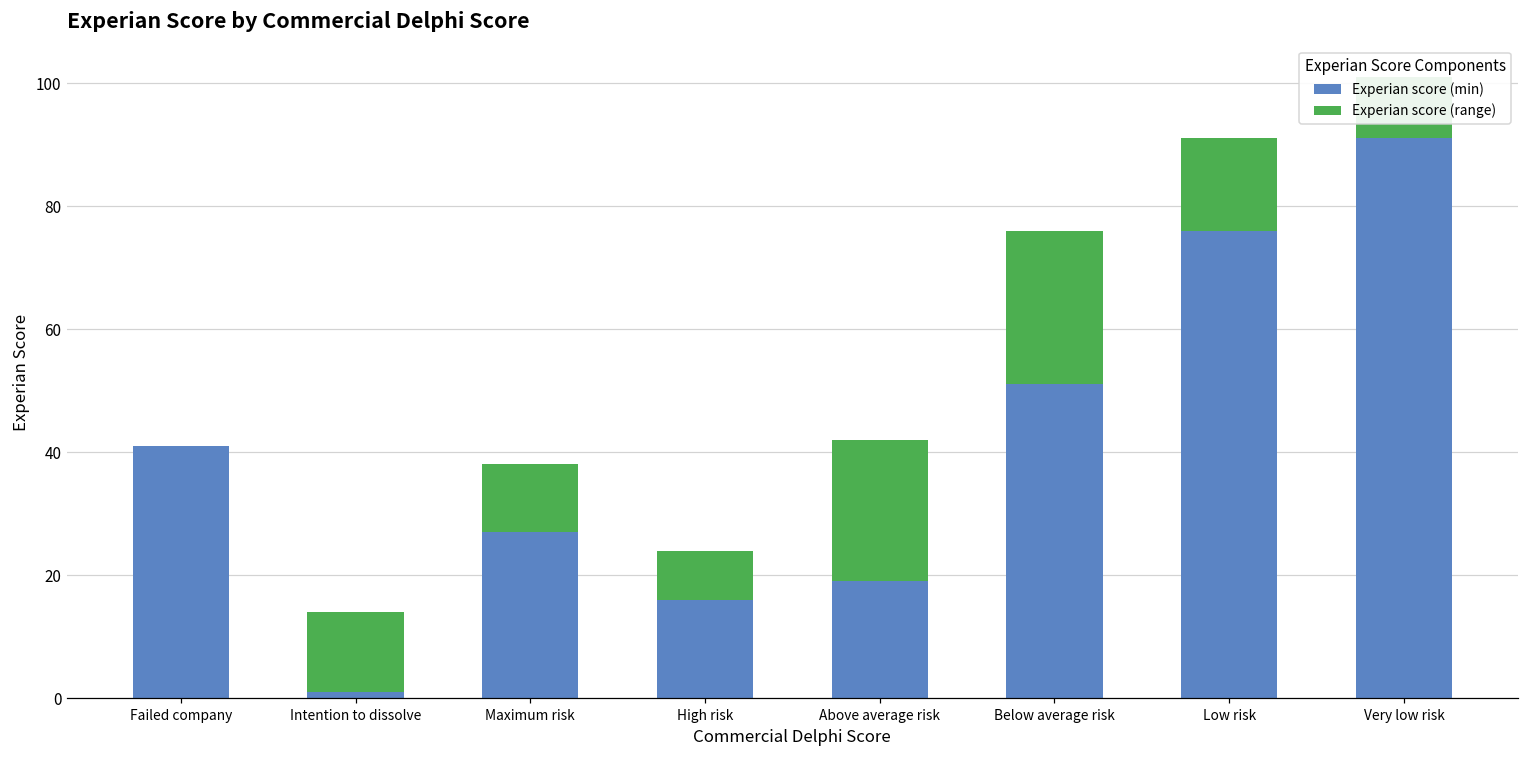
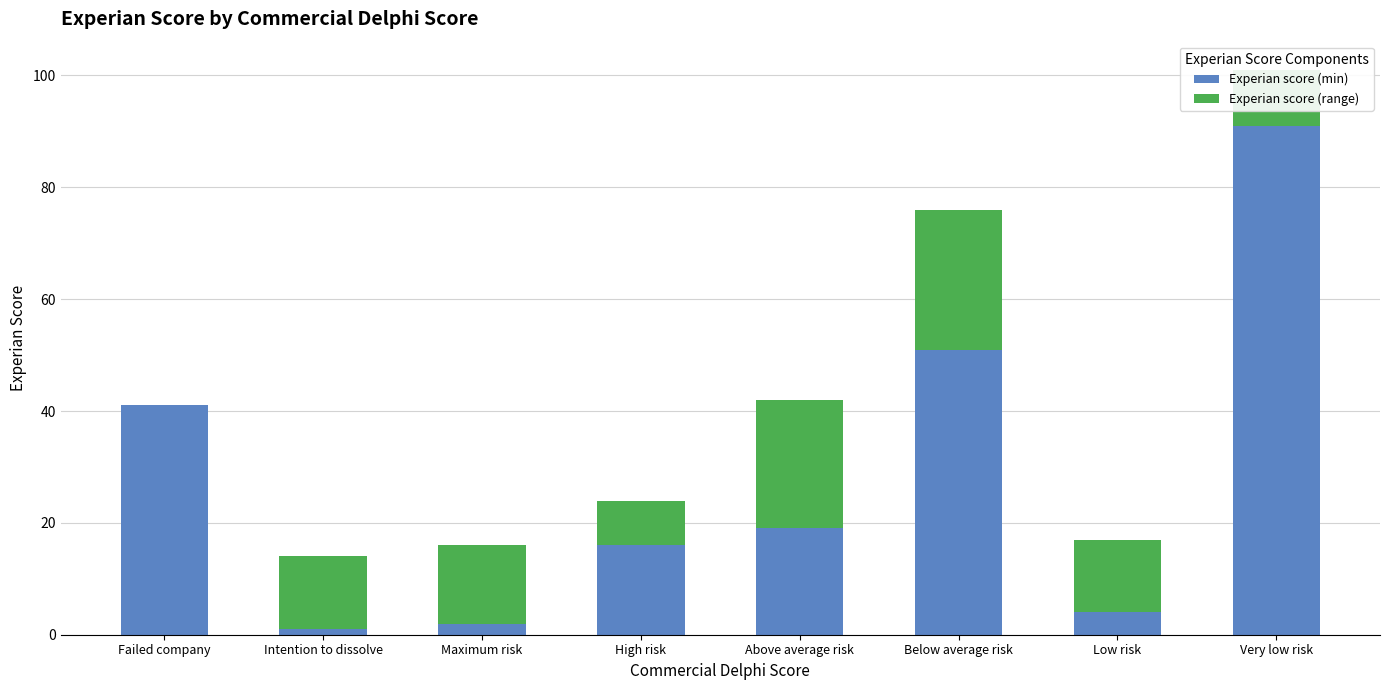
  {
    "Experian score (min)": {
      "Failed company": 41,
      "Intention to dissolve": 1,
-     "Maximum risk": 27,
+     "Maximum risk": 2,
      "High risk": 16,
      "Above average risk": 19,
      "Below average risk": 51,
-     "Low risk": 76,
+     "Low risk": 4,
      "Very low risk": 91
    },
    "Experian score (range)": {
      "Failed company": 0,
      "Intention to dissolve": 13,
-     "Maximum risk": 11,
+     "Maximum risk": 14,
      "High risk": 8,
      "Above average risk": 23,
      "Below average risk": 25,
-     "Low risk": 15
+     "Low risk": 13
    }
  }
